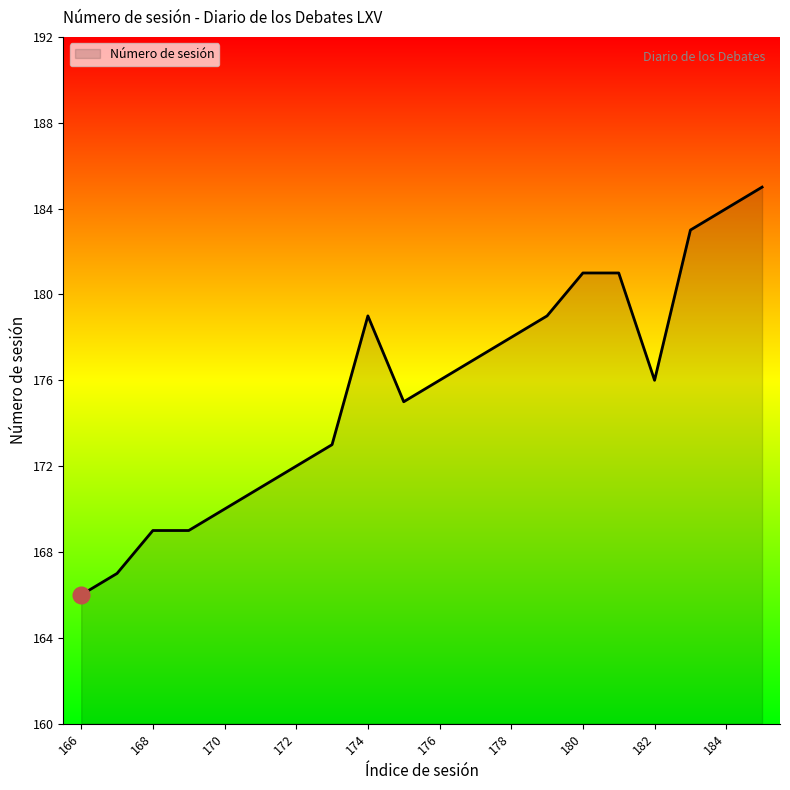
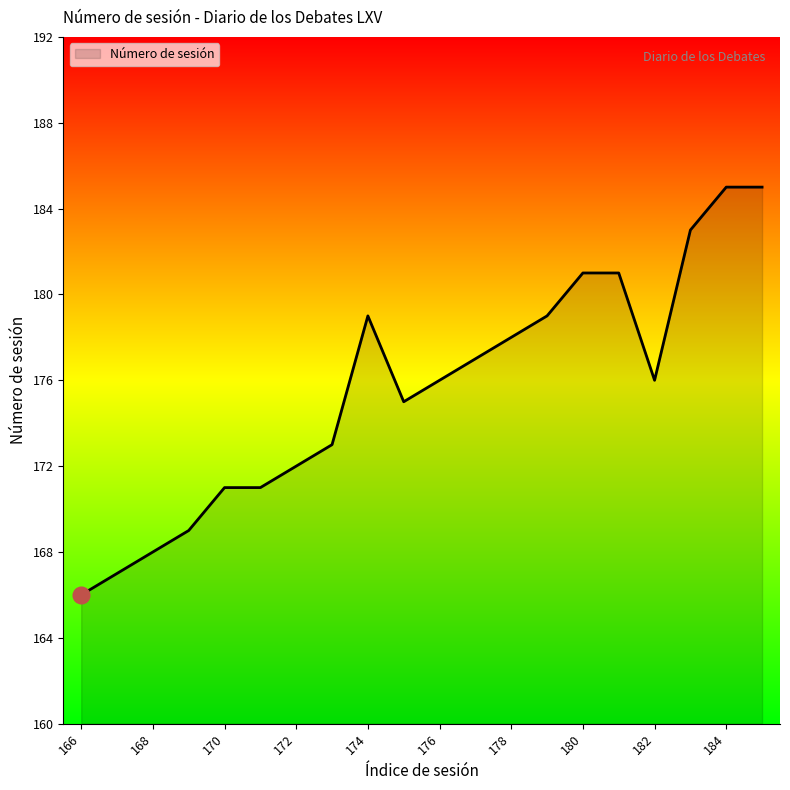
  {
    "Número de sesión": {
-     "168": 169,
-     "170": 170,
+     "168": 168,
+     "170": 171,
      "172": 172,
      "174": 179,
      "176": 176,
      "178": 178,
      "180": 181,
      "182": 176,
-     "184": 184
+     "184": 185
    }
  }
